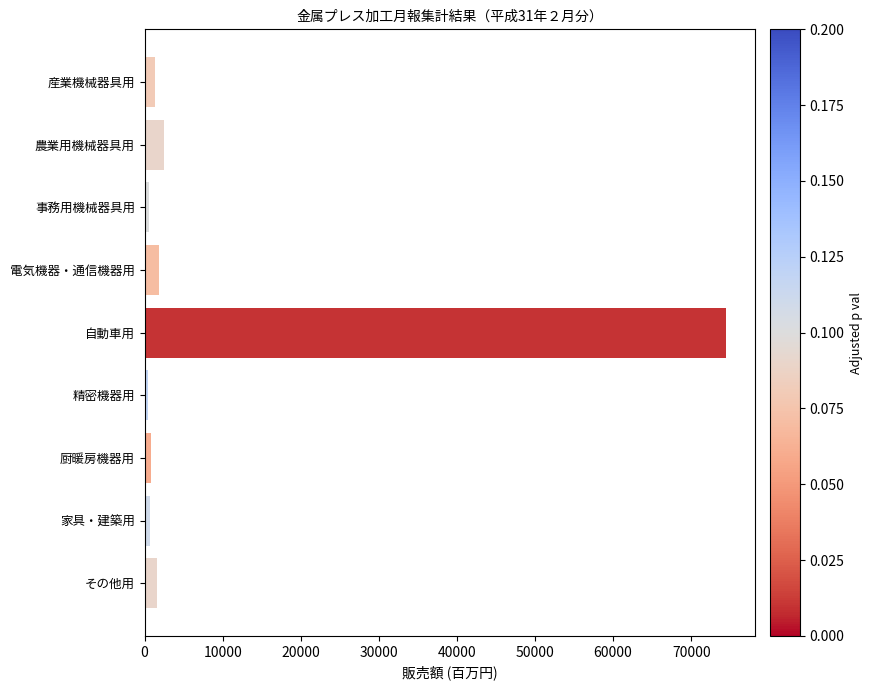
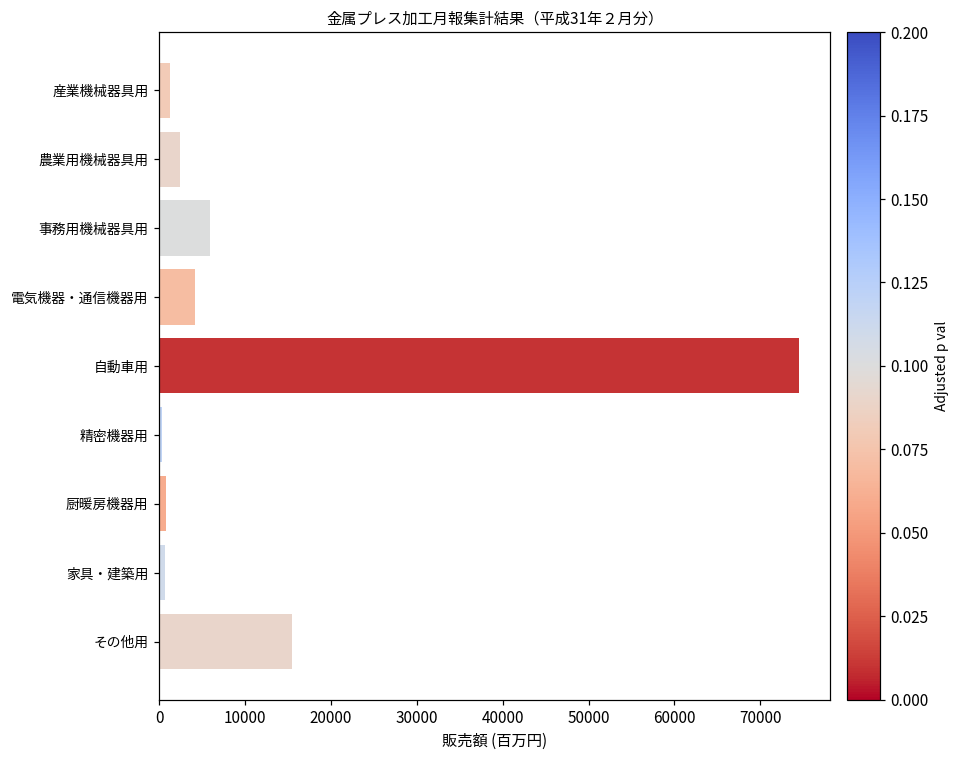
  {
    "産業機械器具用": 1000,
    "農業用機械器具用": 2000,
-   "事務用機械器具用": 1000,
-   "電気機器・通信機器用": 2000,
+   "事務用機械器具用": 6000,
+   "電気機器・通信機器用": 4000,
    "自動車用": 74000,
    "精密機器用": 0,
    "厨暖房機器用": 1000,
    "家具・建築用": 1000,
-   "その他用": 2000
+   "その他用": 15000
  }
